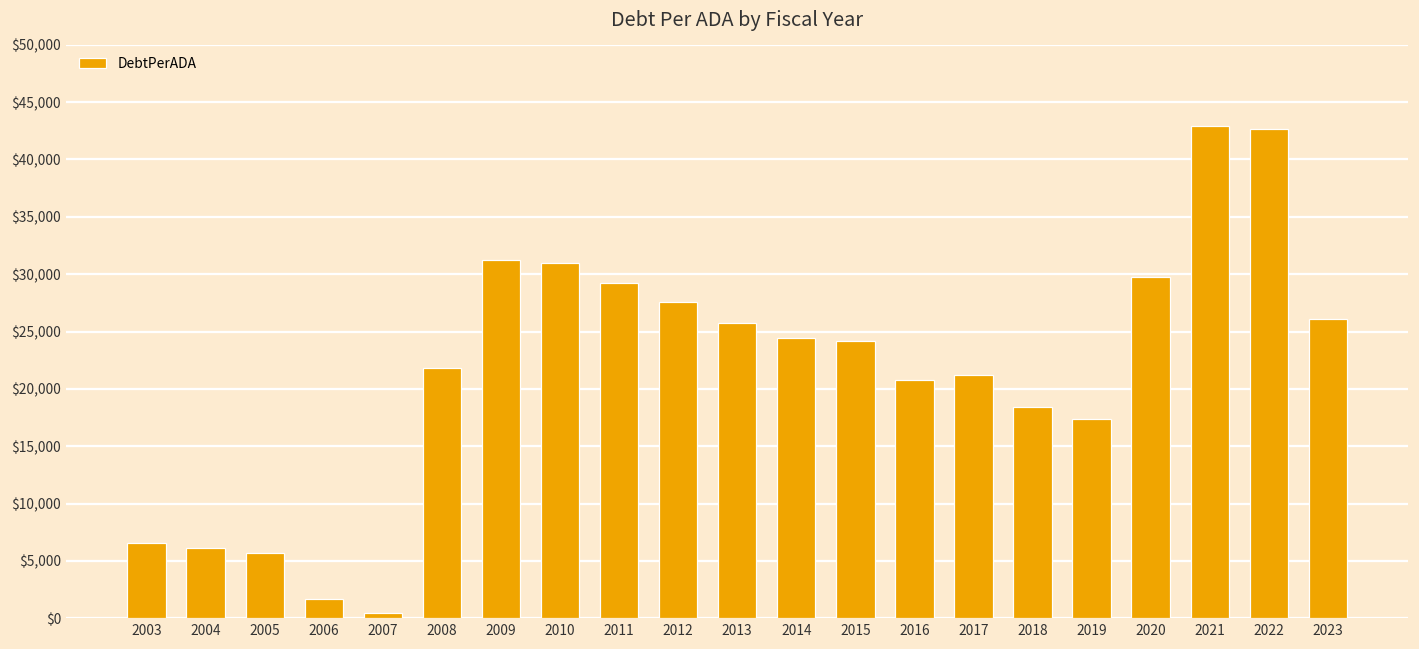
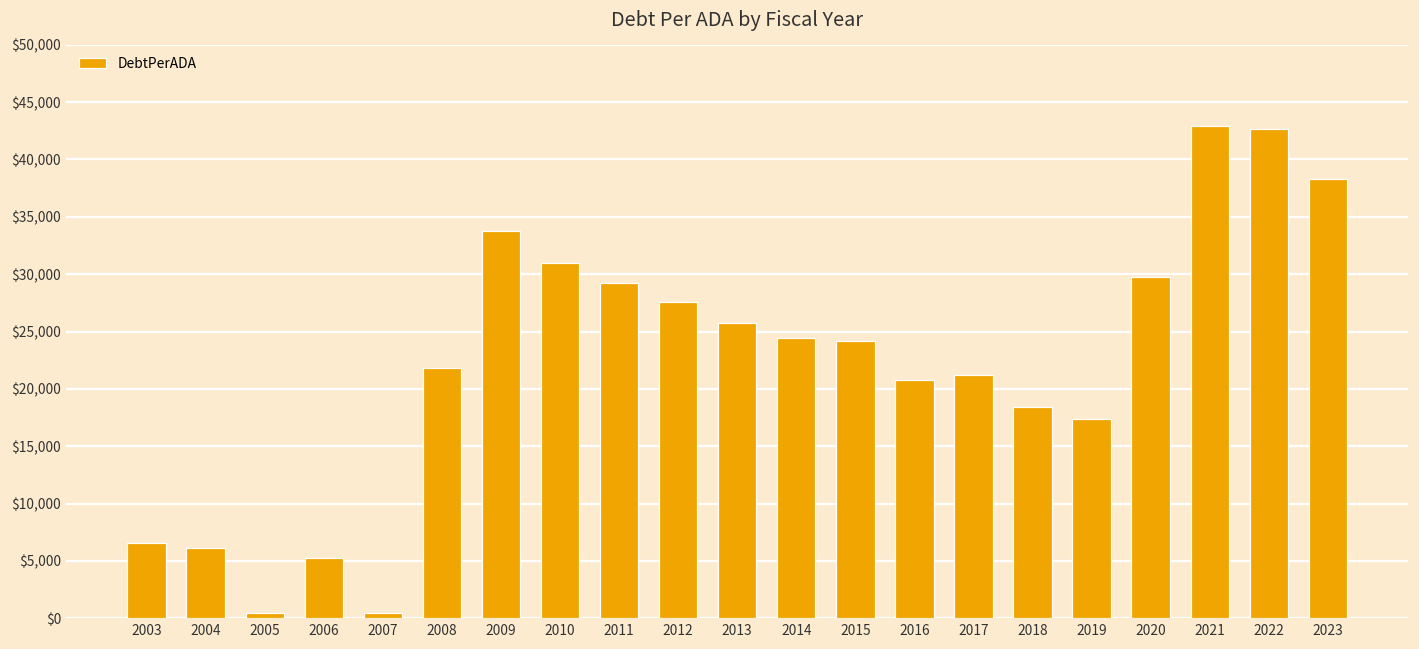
  {
    "2003": "$6,600",
    "2004": "$6,100",
-   "2005": "$5,700",
-   "2006": "$1,700",
+   "2005": "$400",
+   "2006": "$5,300",
    "2007": "$500",
    "2008": "$21,800",
-   "2009": "$31,200",
+   "2009": "$33,800",
    "2010": "$31,000",
    "2011": "$29,300",
    "2012": "$27,600",
    "2013": "$25,800",
    "2014": "$24,400",
    "2015": "$24,100",
    "2016": "$20,800",
    "2017": "$21,200",
    "2018": "$18,400",
    "2019": "$17,400",
    "2020": "$29,800",
    "2021": "$42,900",
    "2022": "$42,600",
-   "2023": "$26,100"
+   "2023": "$38,300"
  }
